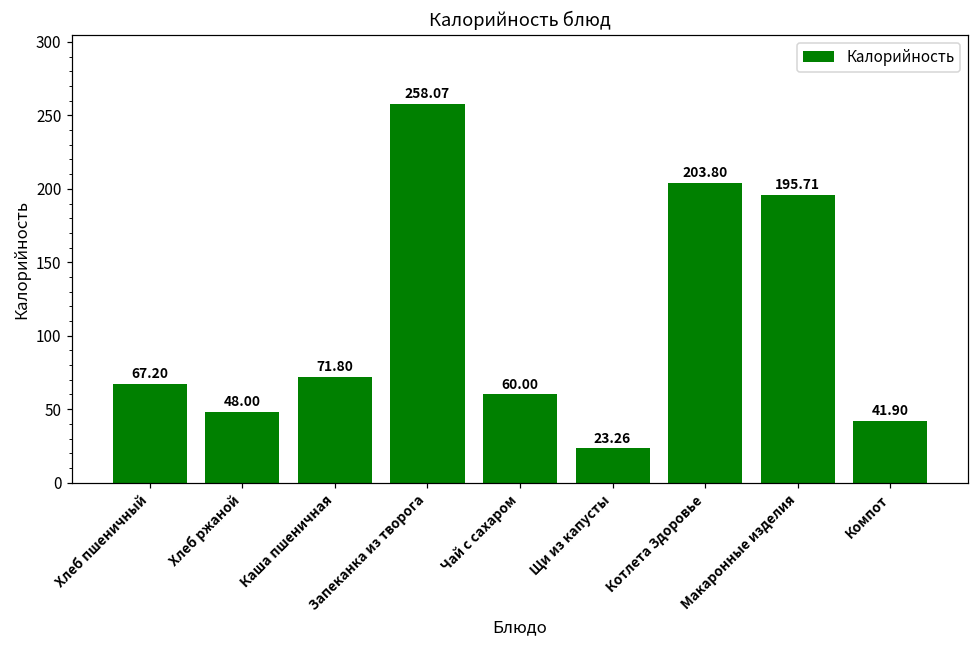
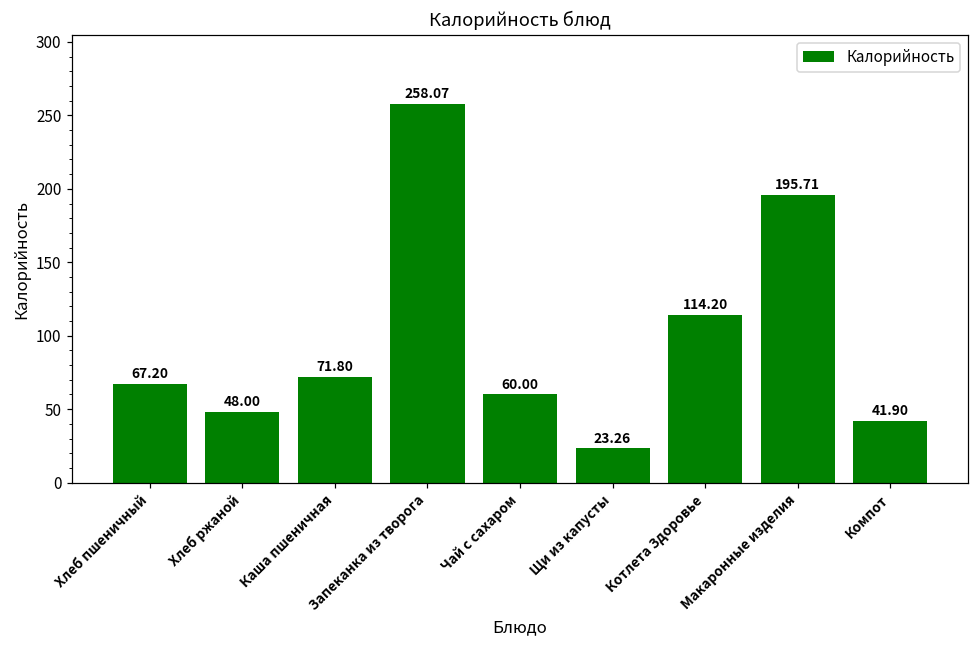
  {
    "Хлеб пшеничный": 67.20,
    "Хлеб ржаной": 48.00,
    "Каша пшеничная": 71.80,
    "Запеканка из творога": 258.07,
    "Чай с сахаром": 60.00,
    "Щи из капусты": 23.26,
-   "Котлета Здоровье": 203.80,
+   "Котлета Здоровье": 114.20,
    "Макаронные изделия": 195.71,
    "Компот": 41.90
  }
